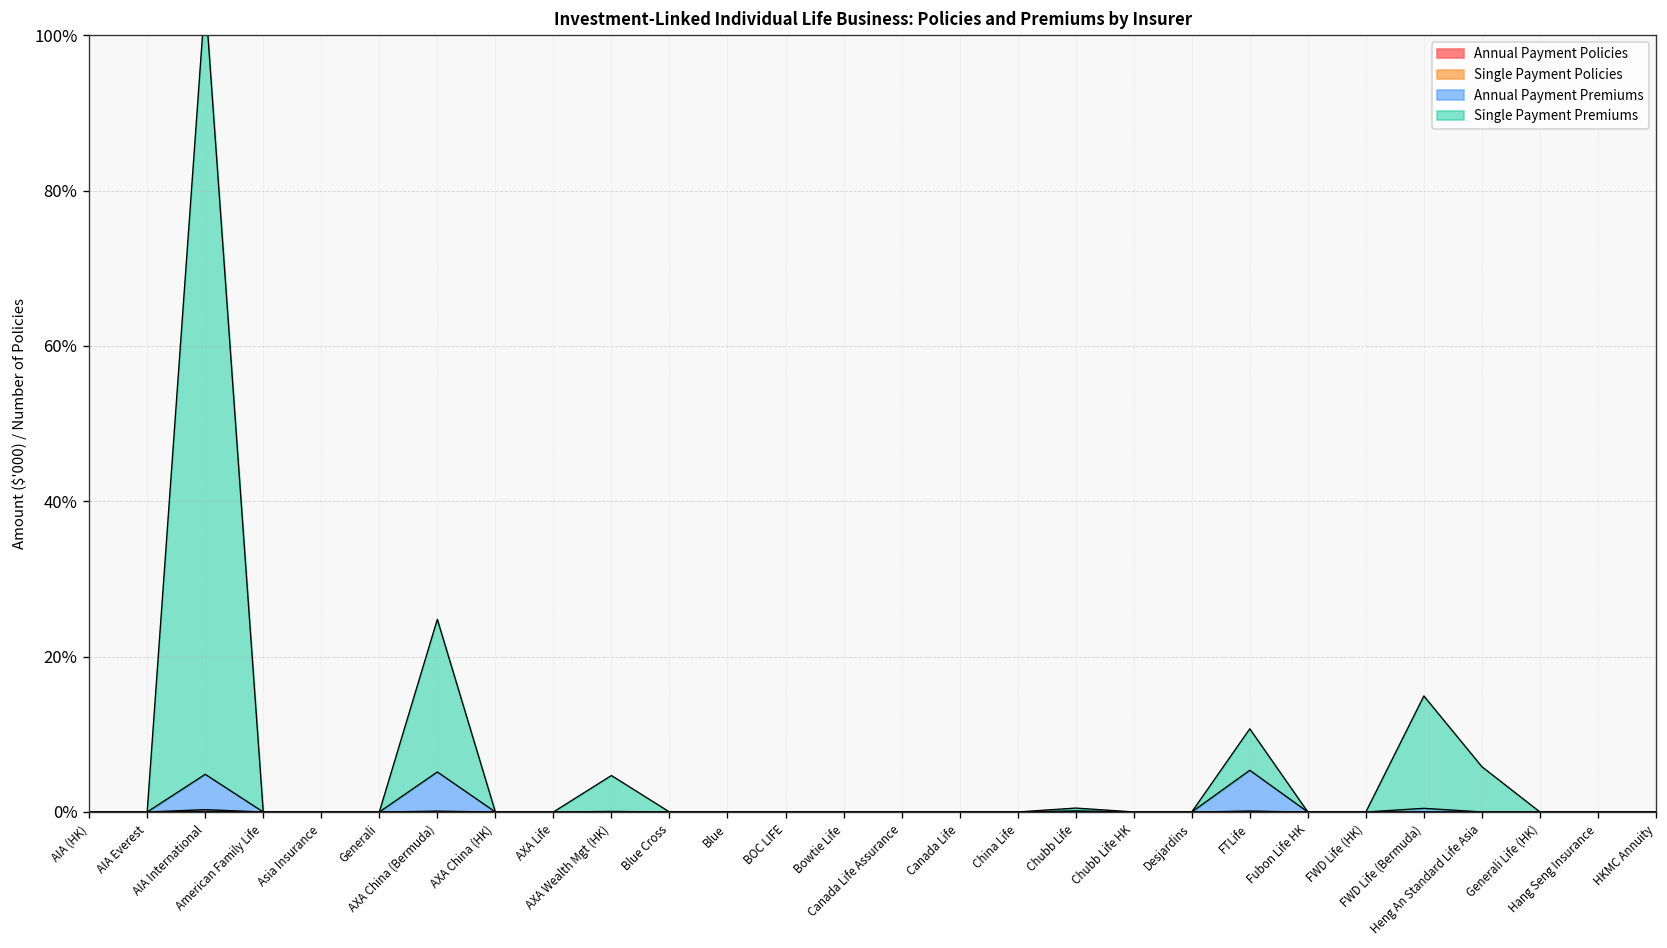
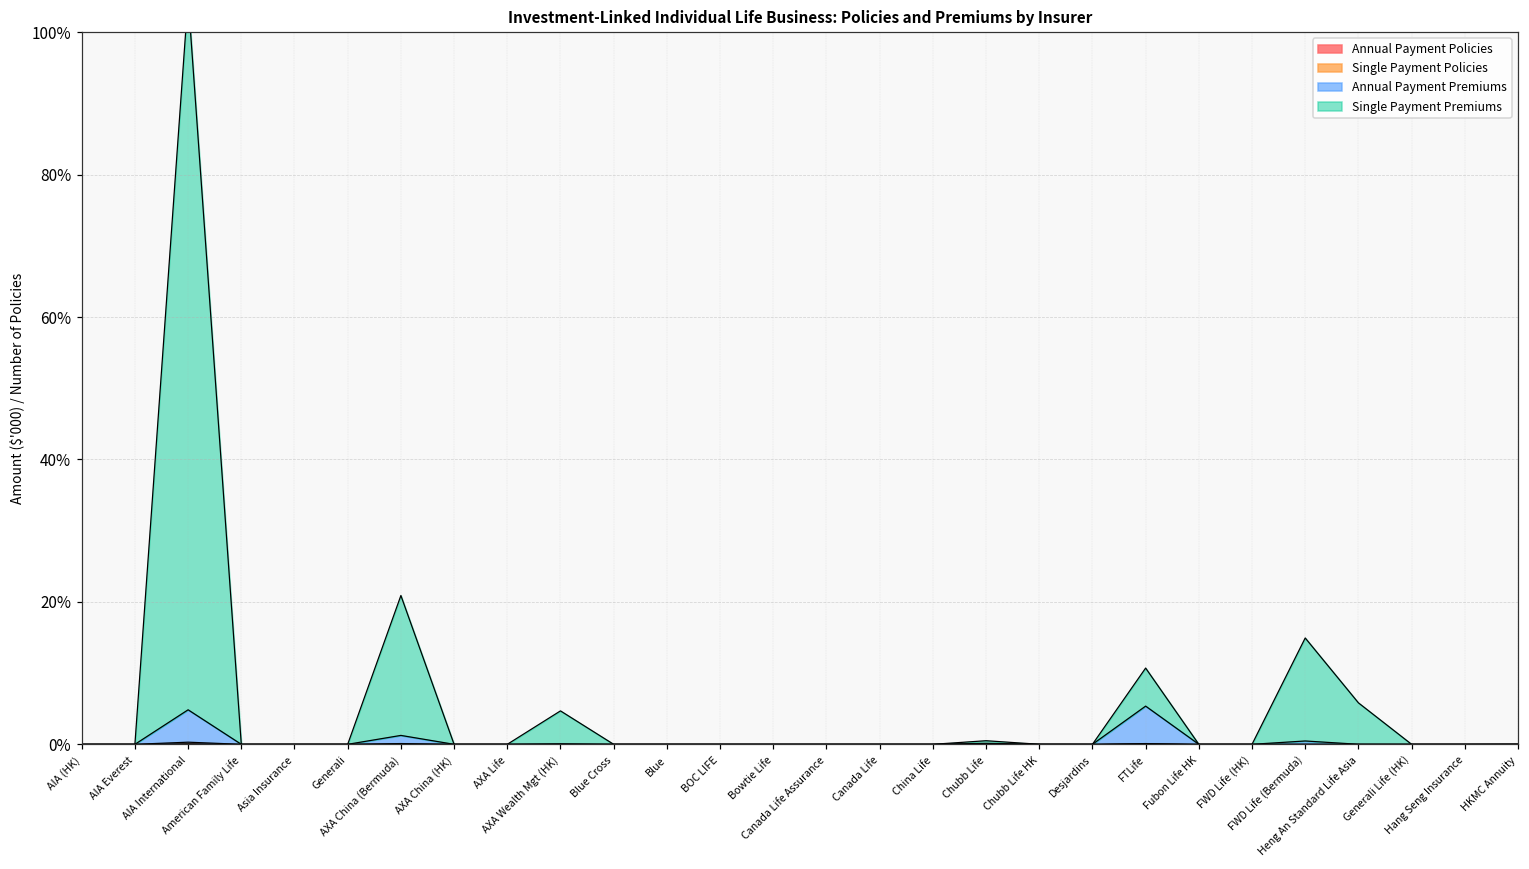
  {
    "Annual Payment Premiums": {
      "AIA International": "5%",
-     "AXA China (Bermuda)": "5%",
+     "AXA China (Bermuda)": "1%",
      "FTLife": "5%",
      "FWD Life (Bermuda)": "0%"
    },
    "Single Payment Premiums": {
      "AXA China (Bermuda)": "20%",
      "AXA Wealth Mgt (HK)": "5%",
      "FTLife": "5%",
      "FWD Life (Bermuda)": "14%",
      "Heng An Standard Life Asia": "6%"
    }
  }
